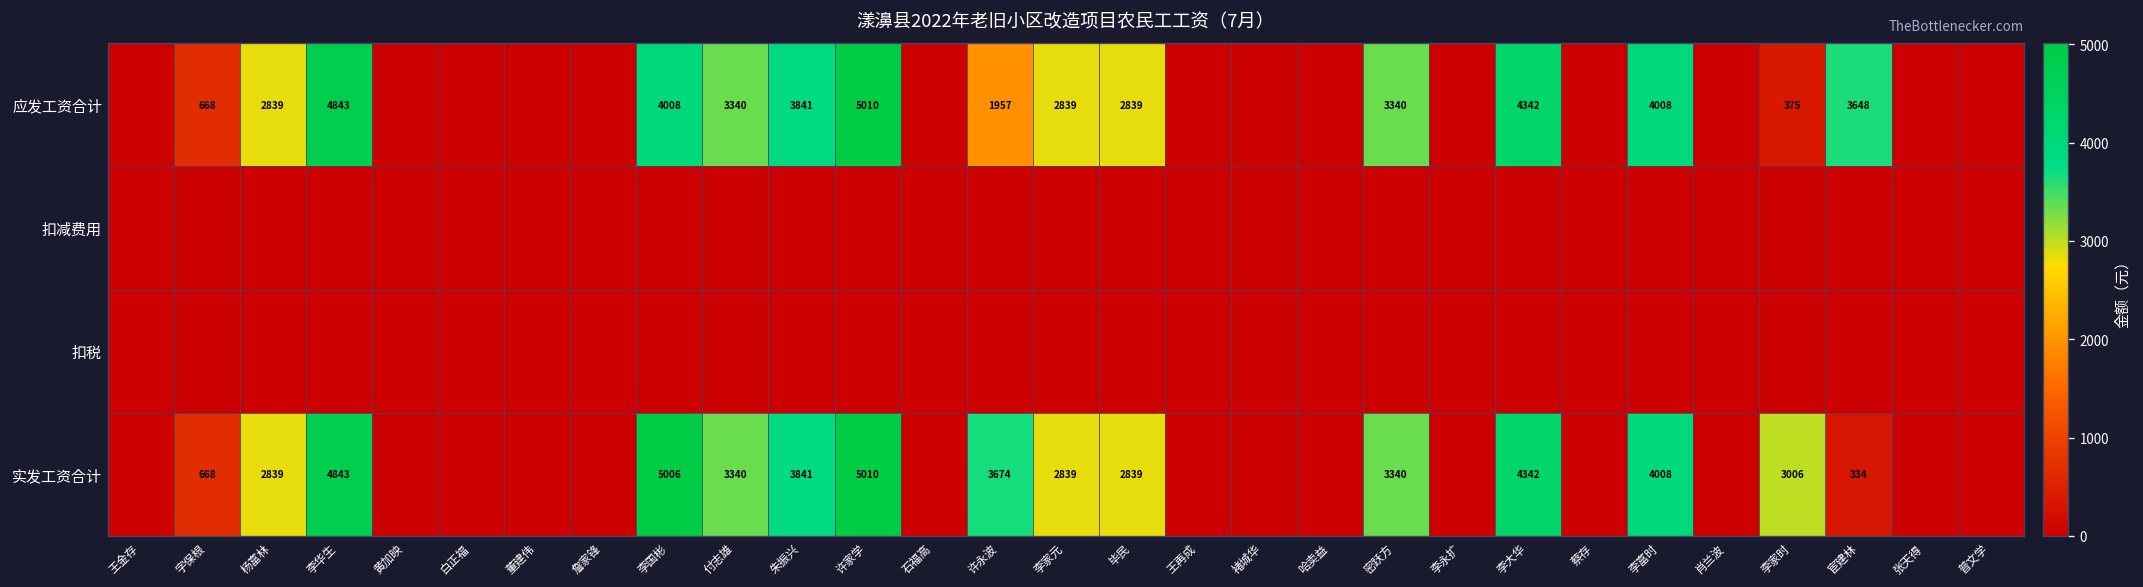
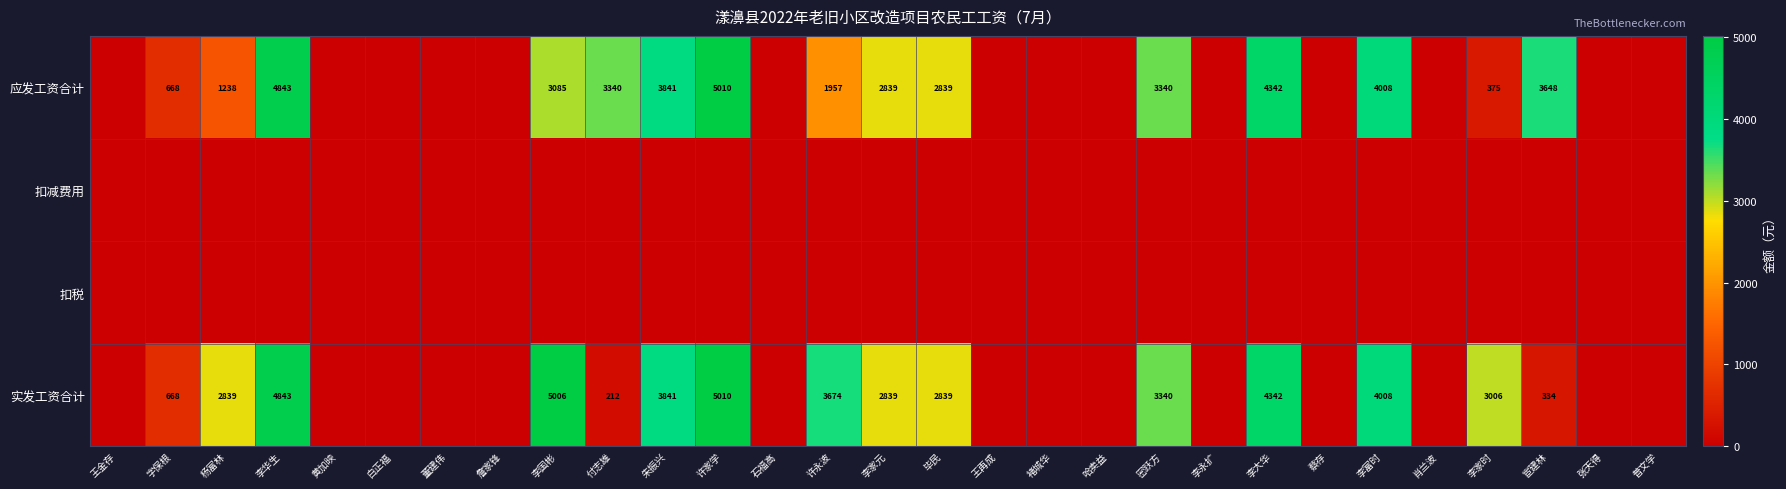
  {
    "应发工资合计": {
      "字保根": 668,
-     "杨富林": 2839,
+     "杨富林": 1238,
      "李华生": 4843,
-     "李国彬": 4008,
+     "李国彬": 3085,
      "付志雄": 3340,
      "朱振兴": 3841,
      "许家学": 5010,
      "许永波": 1957,
      "李家元": 2839,
      "毕民": 2839,
      "密跃方": 3340,
      "李大华": 4342,
      "李富时": 4008,
      "李家时": 375,
      "宦建林": 3648
    },
    "实发工资合计": {
      "字保根": 668,
      "杨富林": 2839,
      "李华生": 4843,
      "李国彬": 5006,
-     "付志雄": 3340,
+     "付志雄": 212,
      "朱振兴": 3841,
      "许家学": 5010,
      "许永波": 3674,
      "李家元": 2839,
      "毕民": 2839,
      "密跃方": 3340,
      "李大华": 4342,
      "李富时": 4008,
      "李家时": 3006,
      "宦建林": 334
    }
  }
